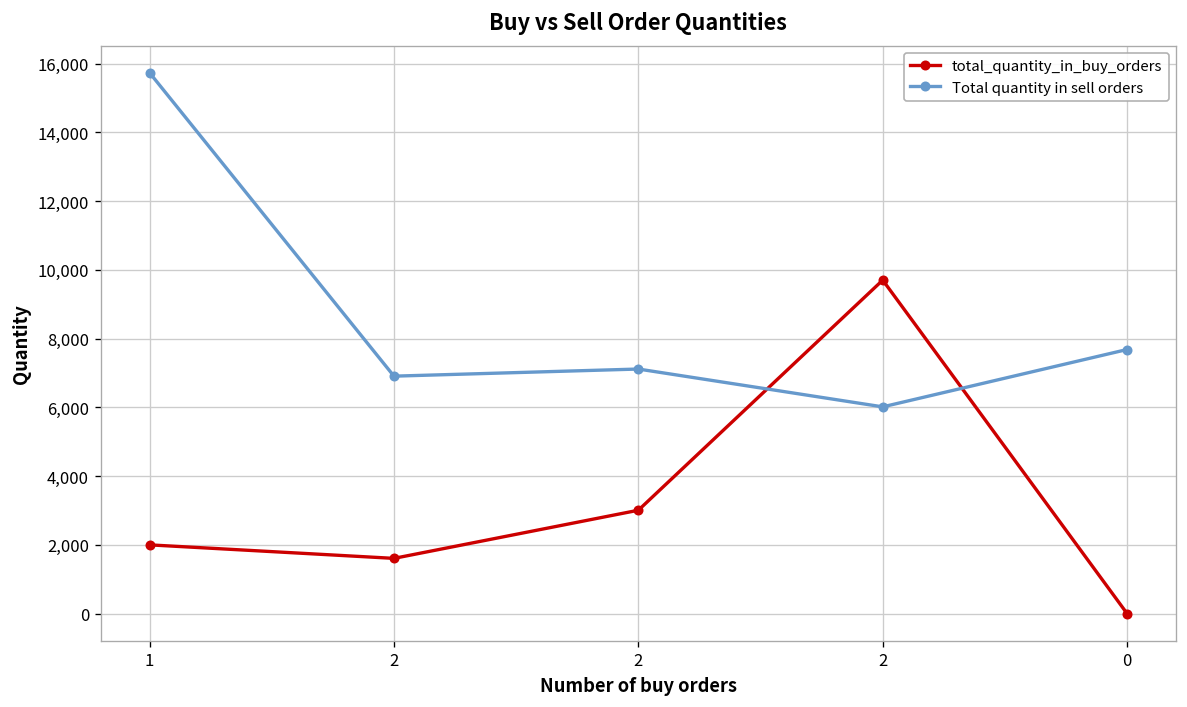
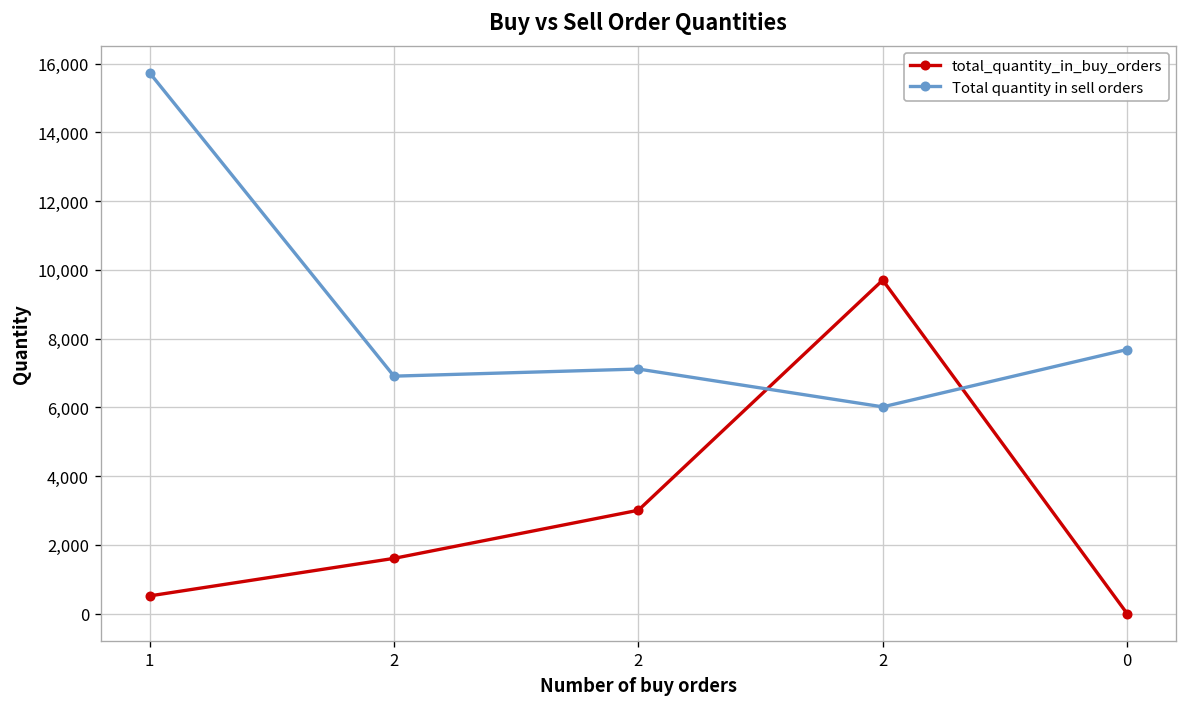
  {
    "total_quantity_in_buy_orders": {
-     "1": "2,000",
+     "1": "500",
      "0": "0"
    },
    "Total quantity in sell orders": {
      "1": "15,700",
      "0": "7,700"
    }
  }
